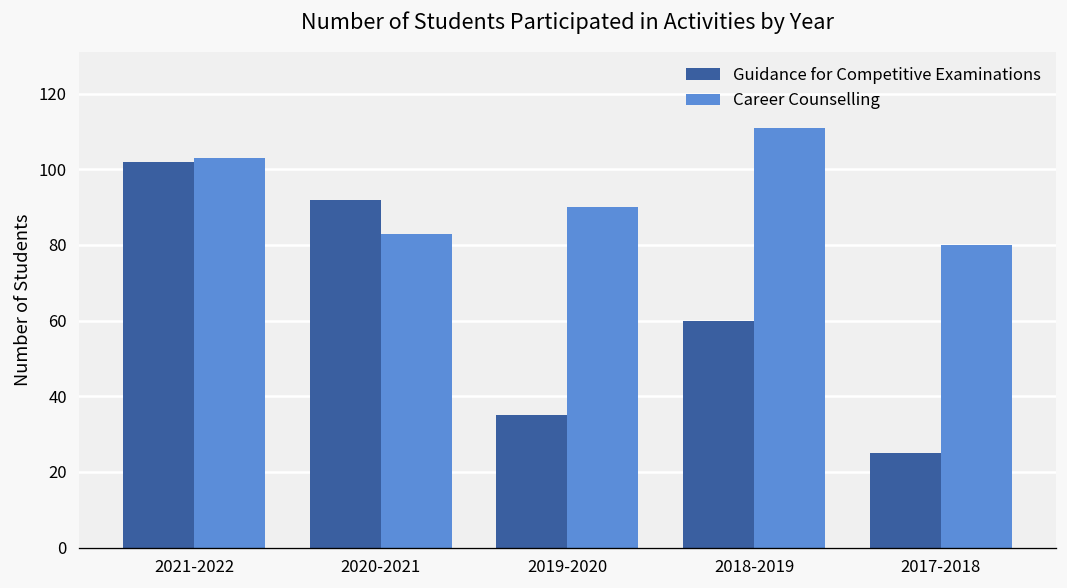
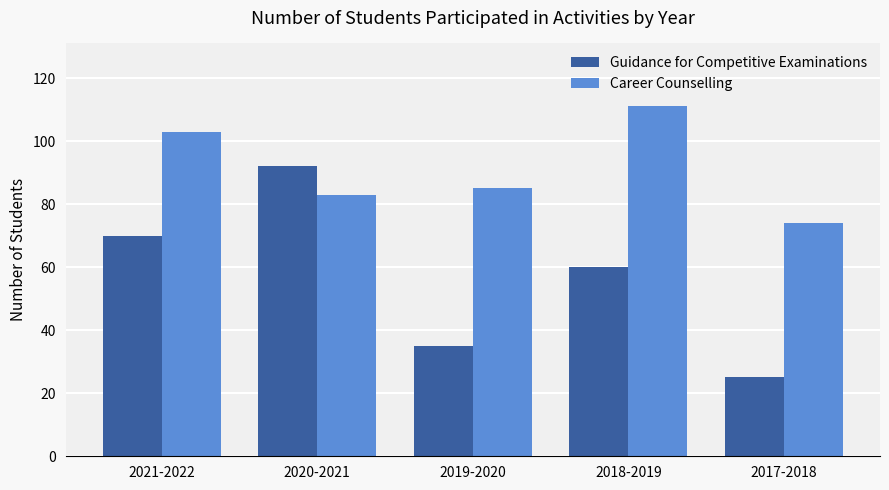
  {
    "Guidance for Competitive Examinations": {
-     "2021-2022": 102,
+     "2021-2022": 70,
      "2020-2021": 92,
      "2019-2020": 35,
      "2018-2019": 60,
      "2017-2018": 25
    },
    "Career Counselling": {
      "2021-2022": 103,
      "2020-2021": 83,
-     "2019-2020": 90,
+     "2019-2020": 85,
      "2018-2019": 111,
-     "2017-2018": 80
+     "2017-2018": 74
    }
  }
